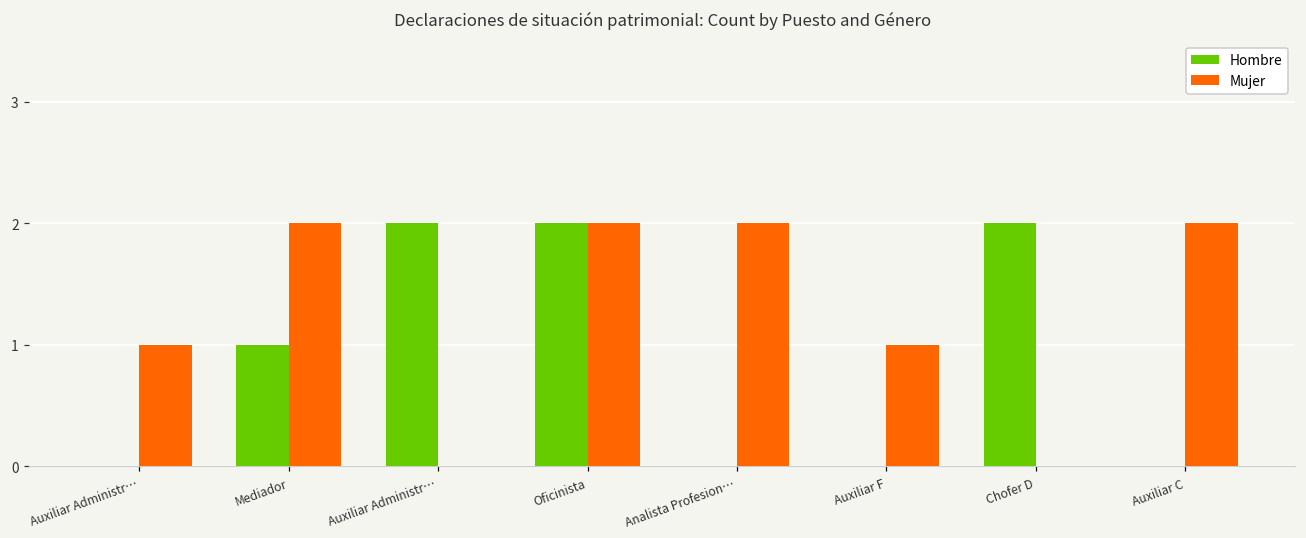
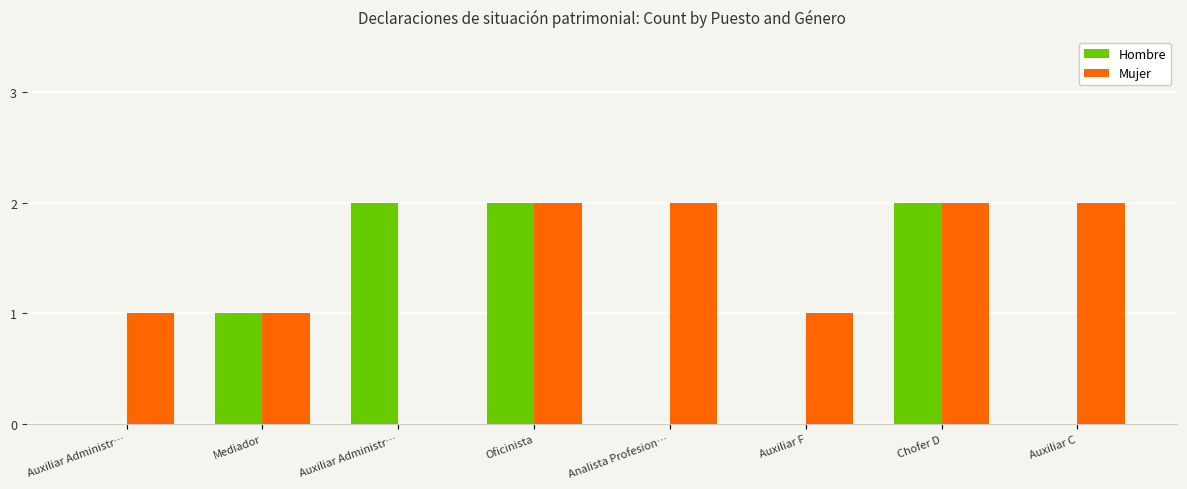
  {
    "Hombre": {
      "Mediador": 1,
      "Oficinista": 2,
      "Analista Profesion…": 0,
      "Auxiliar F": 0,
      "Chofer D": 2,
      "Auxiliar C": 0
    },
    "Mujer": {
-     "Mediador": 2,
+     "Mediador": 1,
      "Oficinista": 2,
      "Analista Profesion…": 2,
      "Auxiliar F": 1,
-     "Chofer D": 0,
+     "Chofer D": 2,
      "Auxiliar C": 2
    }
  }
